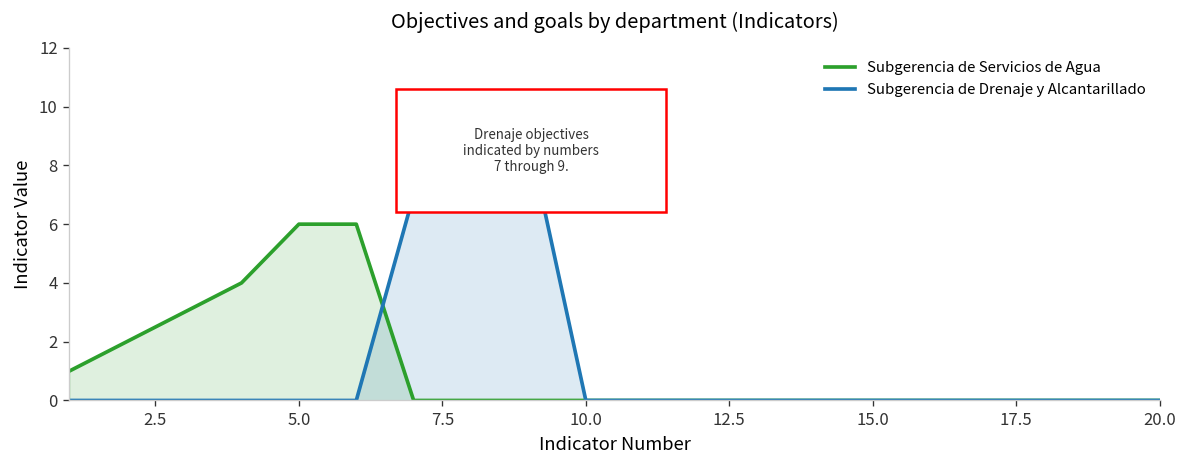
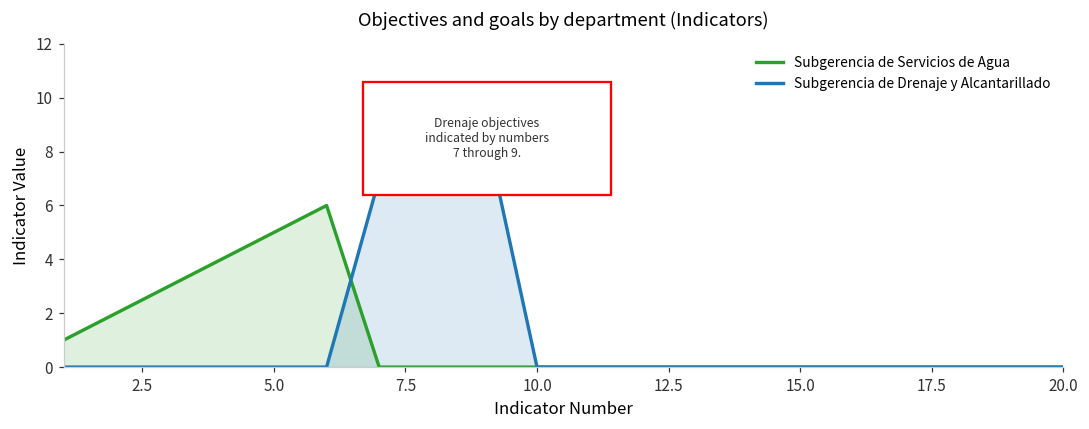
  {
    "Subgerencia de Servicios de Agua": {
-     "5.0": 6
+     "5.0": 5
    },
    "Subgerencia de Drenaje y Alcantarillado": {
      "5.0": 0
    }
  }
